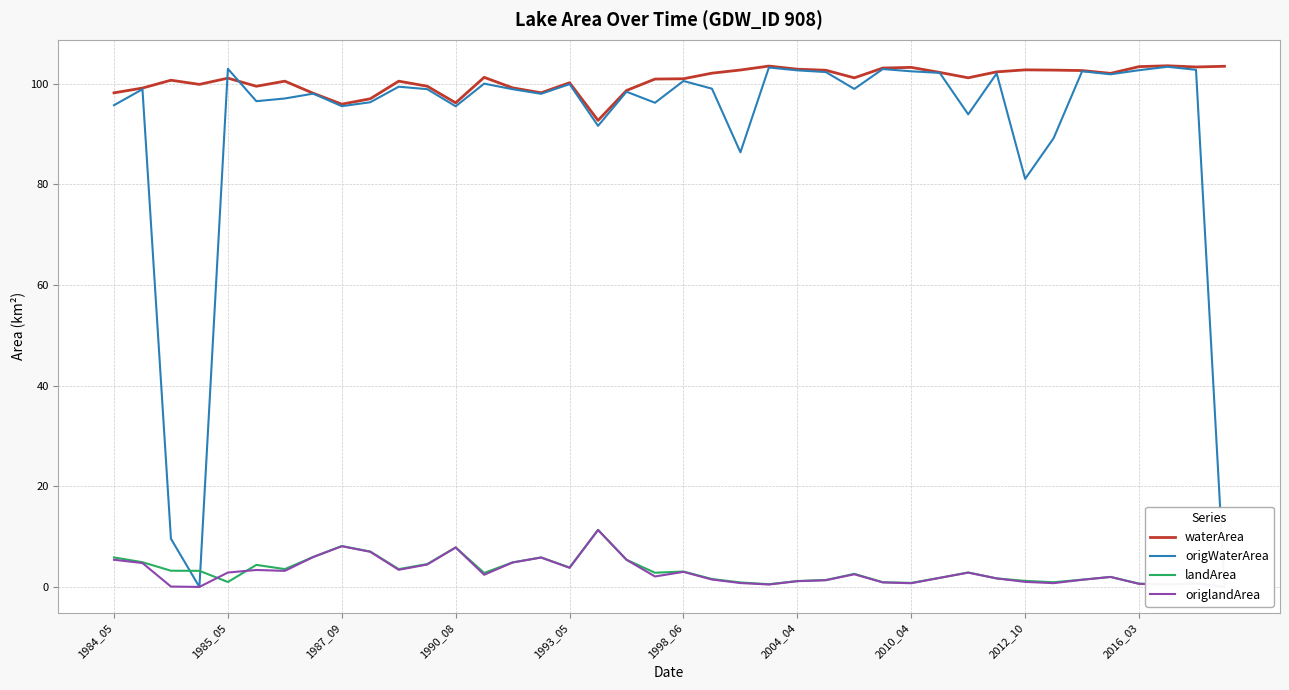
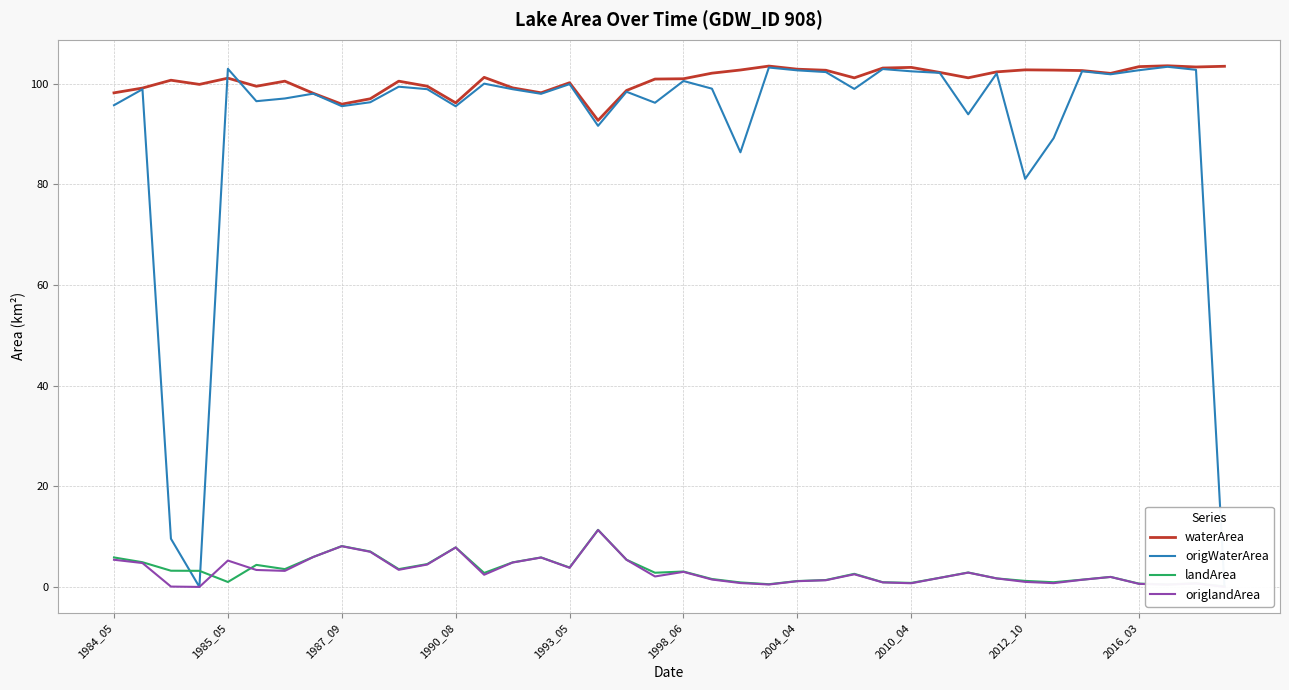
  {
    "waterArea": {
      "1985_05": 101
    },
    "origWaterArea": {
      "1985_05": 103
    },
    "landArea": {
      "1985_05": 1
    },
    "origlandArea": {
-     "1985_05": 3
+     "1985_05": 5
    }
  }
